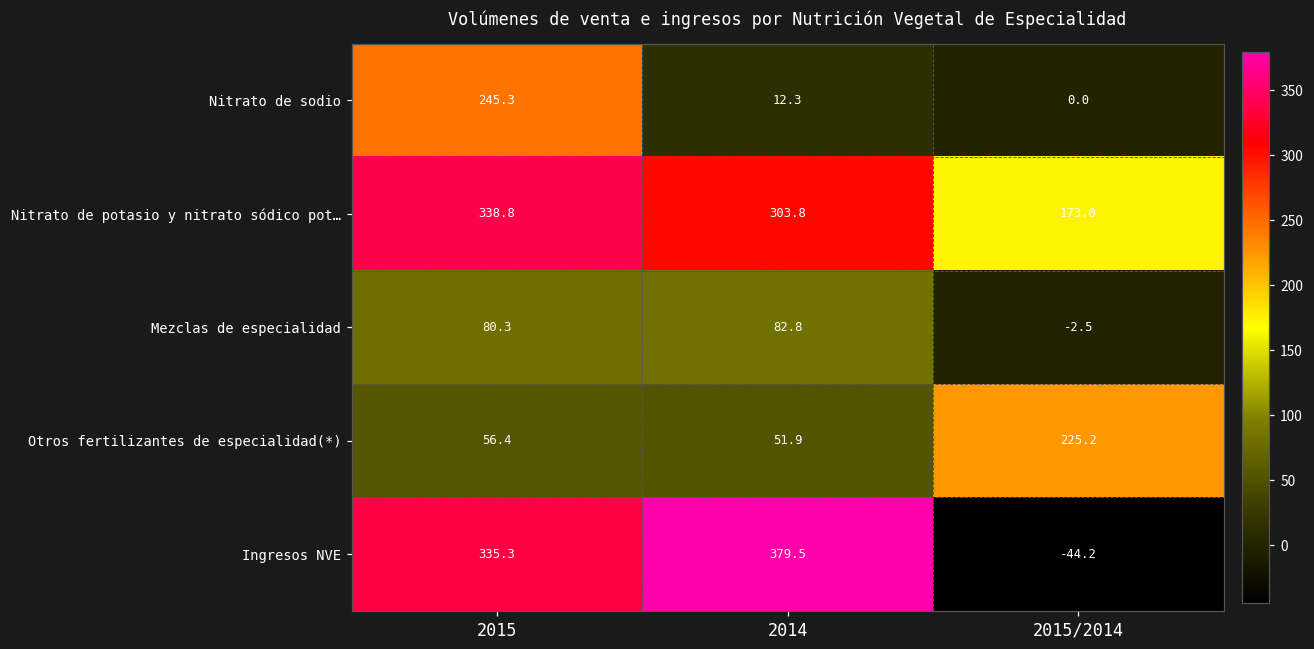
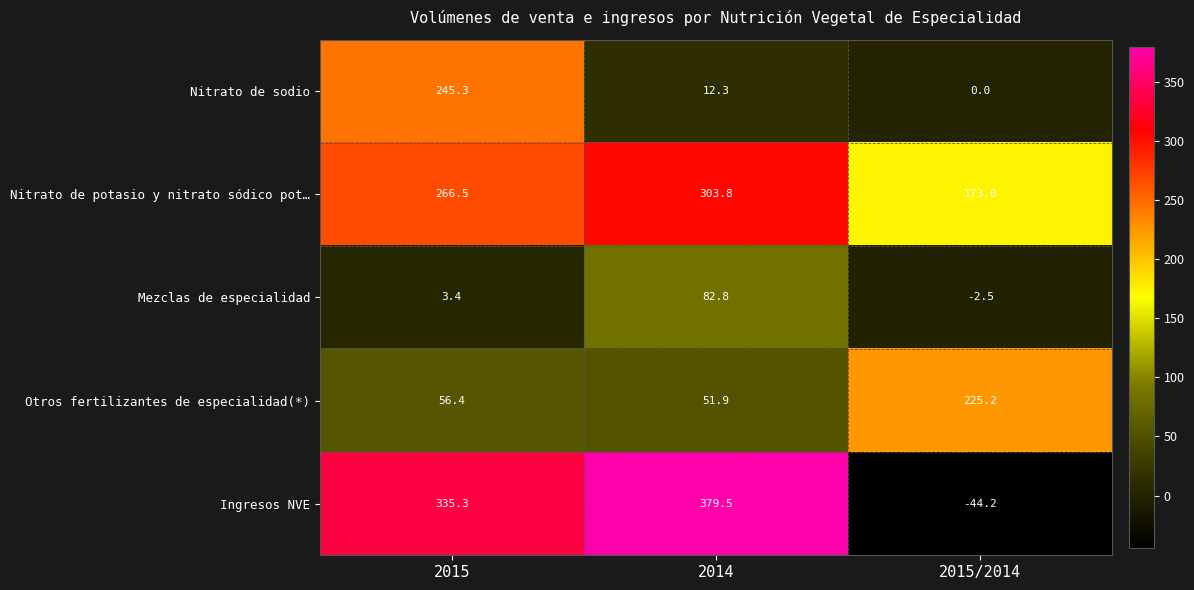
  {
    "Nitrato de sodio": {
      "2015": 245.3,
      "2014": 12.3,
      "2015/2014": 0.0
    },
    "Nitrato de potasio y nitrato sódico pot…": {
-     "2015": 338.8,
+     "2015": 266.5,
      "2014": 303.8,
      "2015/2014": 173.0
    },
    "Mezclas de especialidad": {
-     "2015": 80.3,
+     "2015": 3.4,
      "2014": 82.8,
      "2015/2014": -2.5
    },
    "Otros fertilizantes de especialidad(*)": {
      "2015": 56.4,
      "2014": 51.9,
      "2015/2014": 225.2
    },
    "Ingresos NVE": {
      "2015": 335.3,
      "2014": 379.5,
      "2015/2014": -44.2
    }
  }
